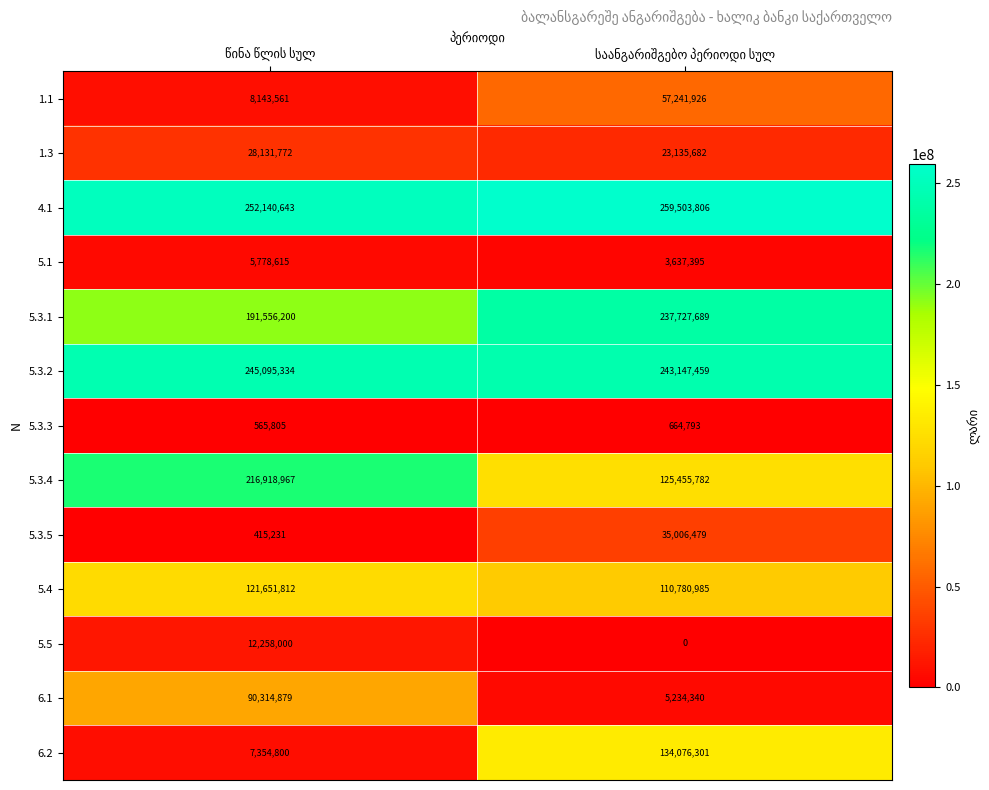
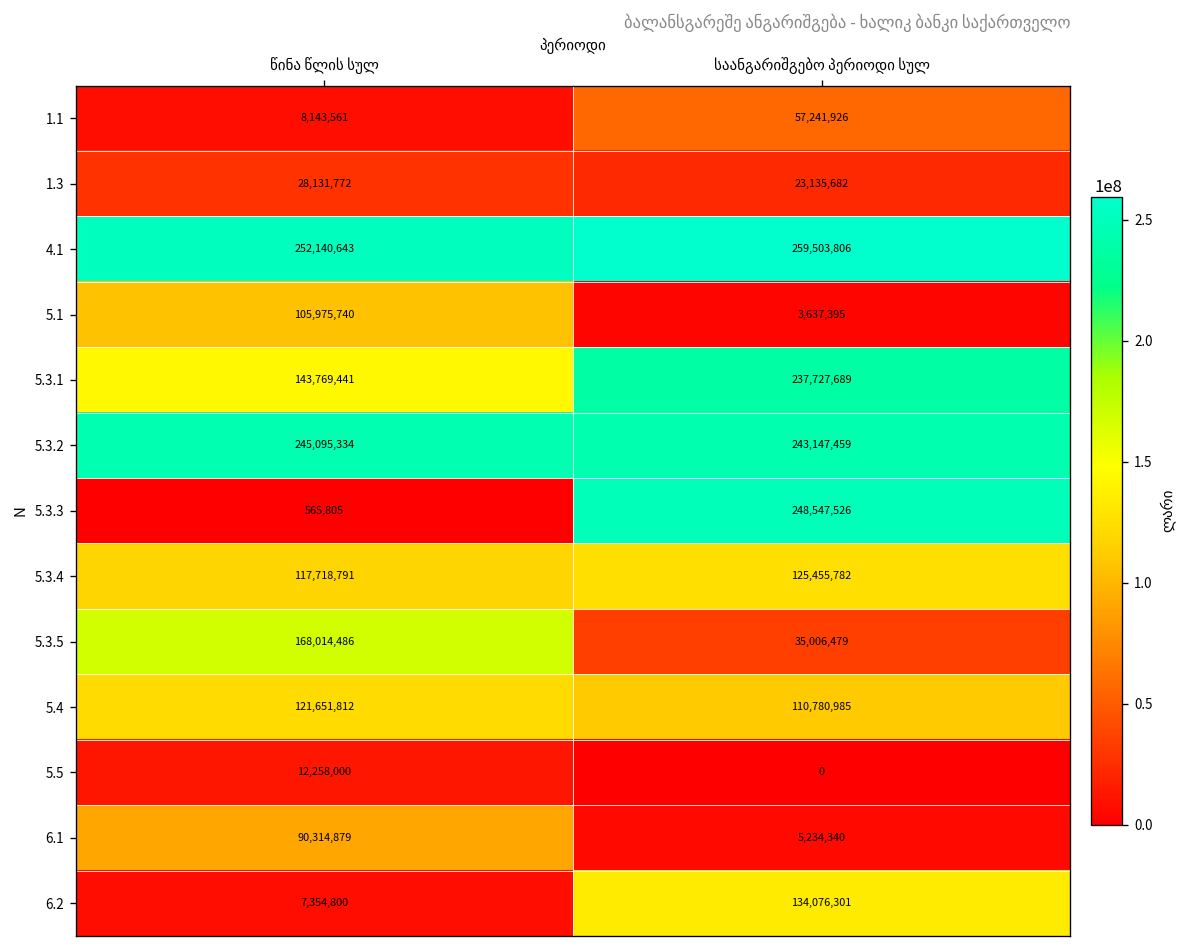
  {
    "1.1": {
      "წინა წლის სულ": "8,143,561",
      "საანგარიშგებო პერიოდი სულ": "57,241,926"
    },
    "1.3": {
      "წინა წლის სულ": "28,131,772",
      "საანგარიშგებო პერიოდი სულ": "23,135,682"
    },
    "4.1": {
      "წინა წლის სულ": "252,140,643",
      "საანგარიშგებო პერიოდი სულ": "259,503,806"
    },
    "5.1": {
-     "წინა წლის სულ": "5,778,615",
+     "წინა წლის სულ": "105,975,740",
      "საანგარიშგებო პერიოდი სულ": "3,637,395"
    },
    "5.3.1": {
-     "წინა წლის სულ": "191,556,200",
+     "წინა წლის სულ": "143,769,441",
      "საანგარიშგებო პერიოდი სულ": "237,727,689"
    },
    "5.3.2": {
      "წინა წლის სულ": "245,095,334",
      "საანგარიშგებო პერიოდი სულ": "243,147,459"
    },
    "5.3.3": {
      "წინა წლის სულ": "565,805",
-     "საანგარიშგებო პერიოდი სულ": "664,793"
+     "საანგარიშგებო პერიოდი სულ": "248,547,526"
    },
    "5.3.4": {
-     "წინა წლის სულ": "216,918,967",
+     "წინა წლის სულ": "117,718,791",
      "საანგარიშგებო პერიოდი სულ": "125,455,782"
    },
    "5.3.5": {
-     "წინა წლის სულ": "415,231",
+     "წინა წლის სულ": "168,014,486",
      "საანგარიშგებო პერიოდი სულ": "35,006,479"
    },
    "5.4": {
      "წინა წლის სულ": "121,651,812",
      "საანგარიშგებო პერიოდი სულ": "110,780,985"
    },
    "5.5": {
      "წინა წლის სულ": "12,258,000",
      "საანგარიშგებო პერიოდი სულ": "0"
    },
    "6.1": {
      "წინა წლის სულ": "90,314,879",
      "საანგარიშგებო პერიოდი სულ": "5,234,340"
    },
    "6.2": {
      "წინა წლის სულ": "7,354,800",
      "საანგარიშგებო პერიოდი სულ": "134,076,301"
    }
  }
